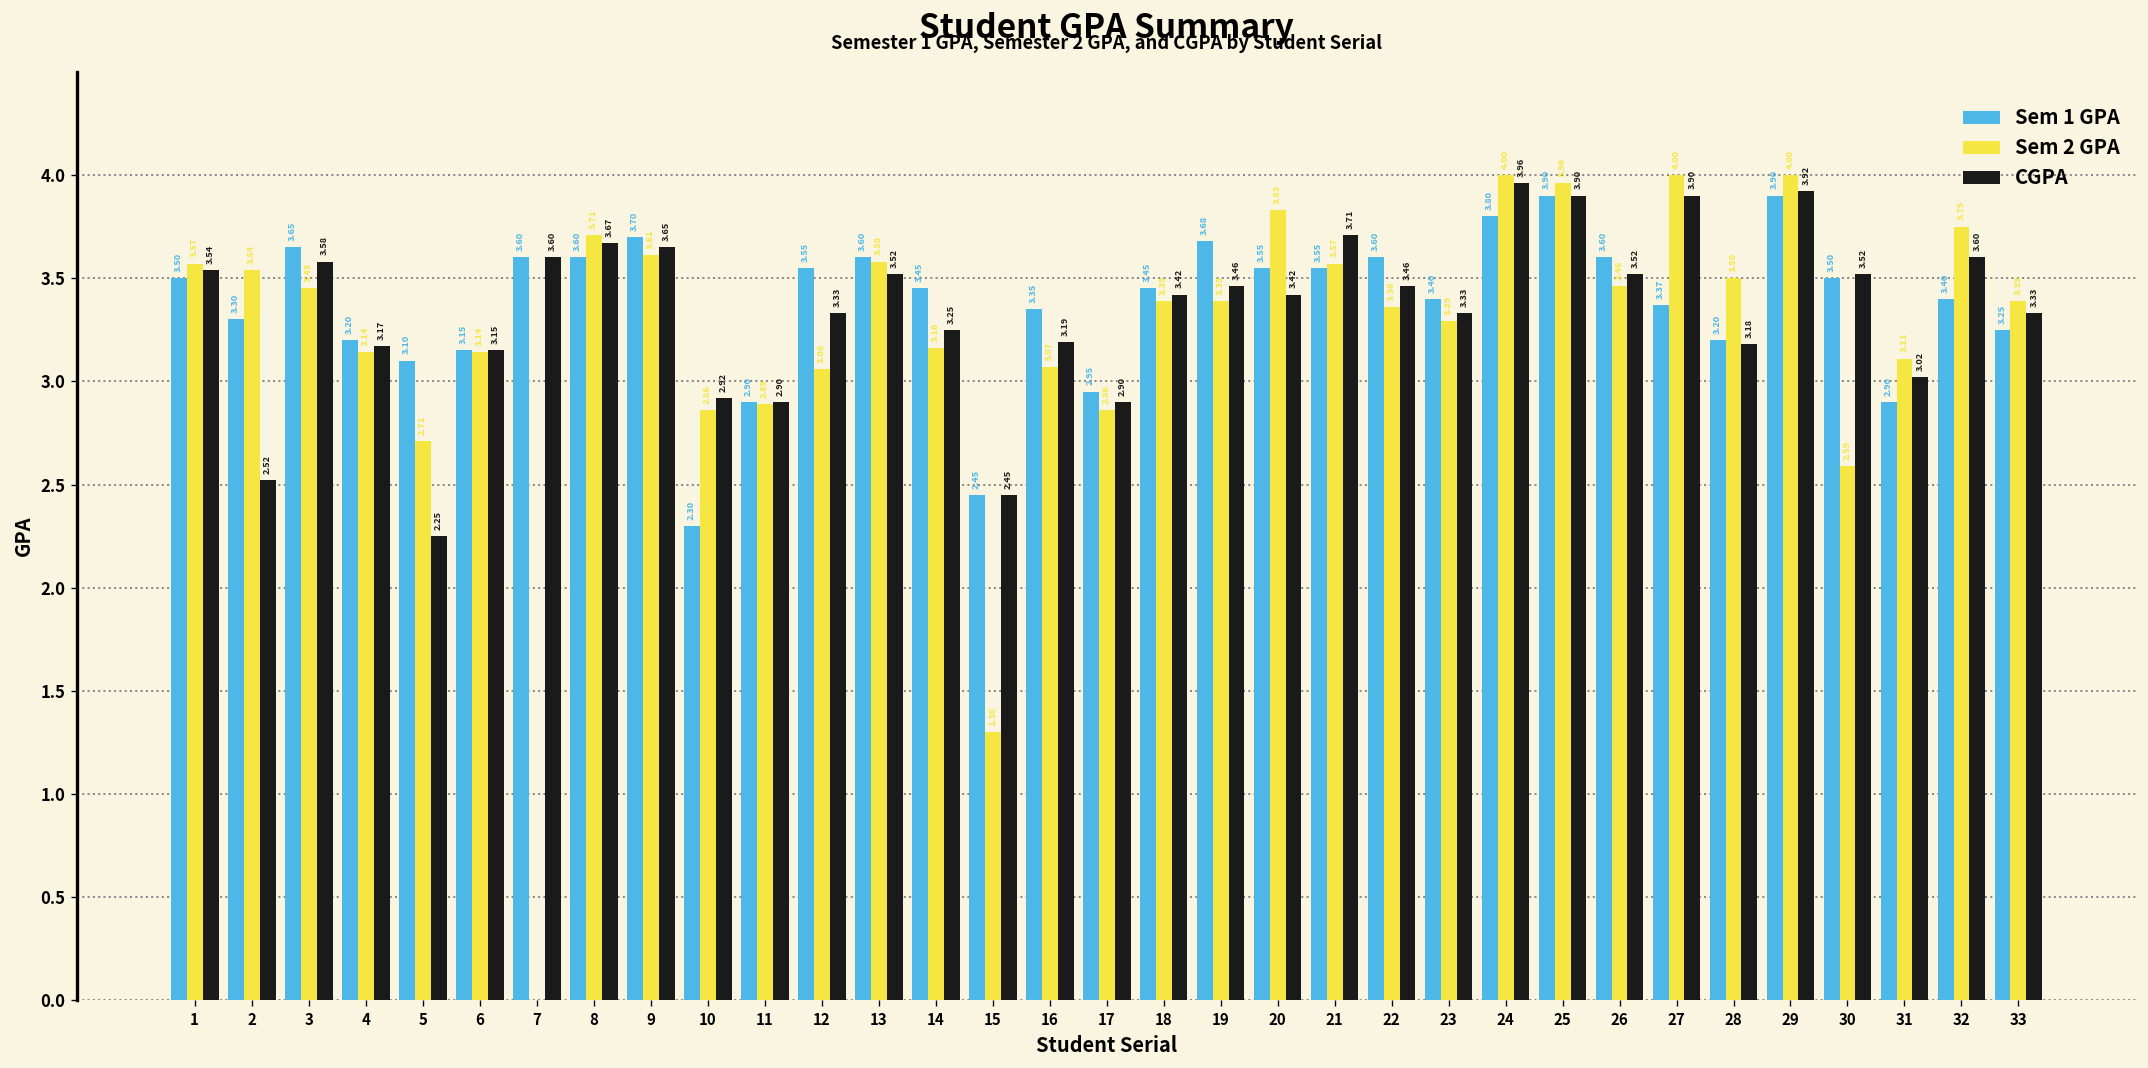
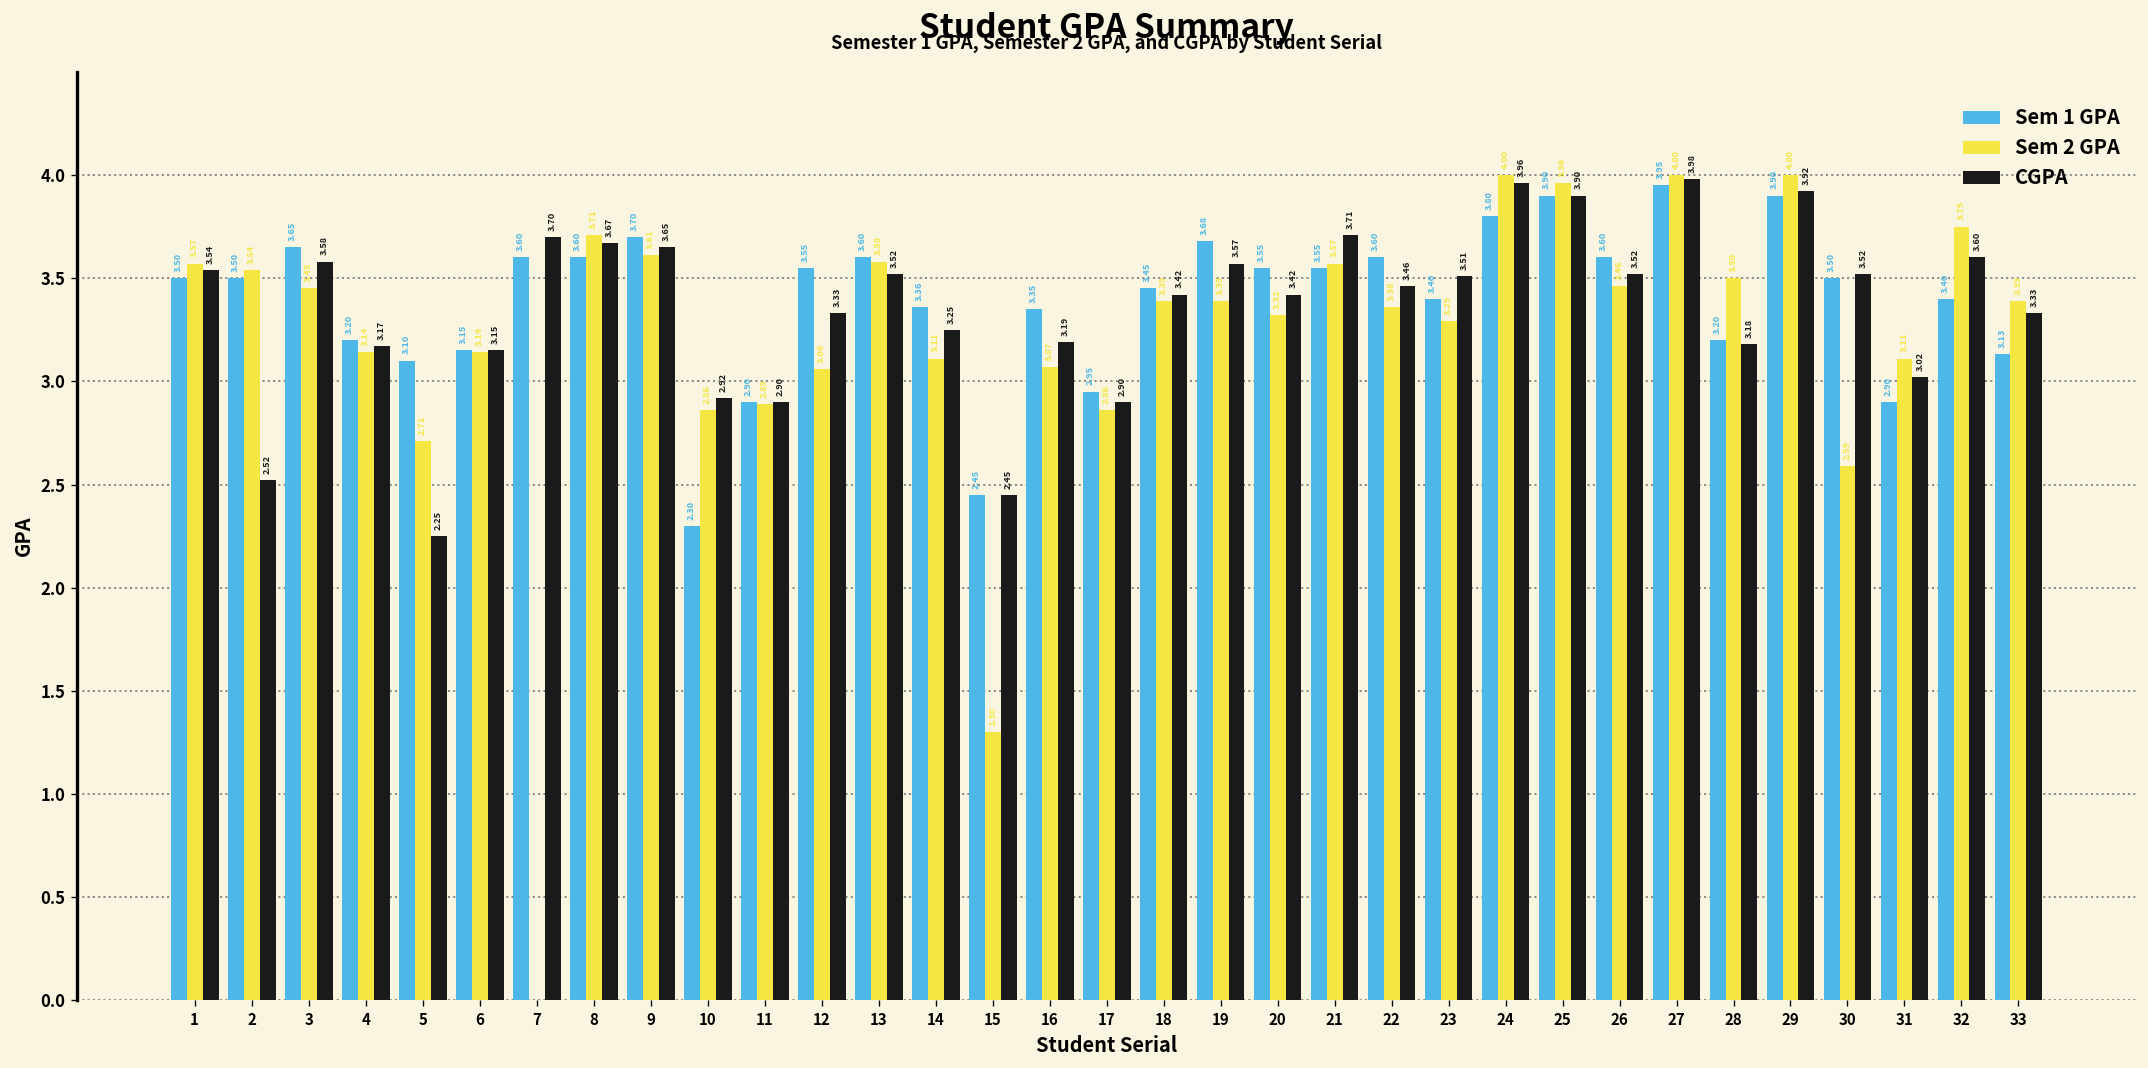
  {
    "Sem 1 GPA": {
      "1": 3.50,
-     "2": 3.30,
+     "2": 3.50,
      "3": 3.65,
      "4": 3.20,
      "5": 3.10,
      "6": 3.15,
      "7": 3.60,
      "8": 3.60,
      "9": 3.70,
      "10": 2.30,
      "11": 2.90,
      "12": 3.55,
      "13": 3.60,
-     "14": 3.45,
+     "14": 3.36,
      "15": 2.45,
      "16": 3.35,
      "17": 2.95,
      "18": 3.45,
      "19": 3.68,
      "20": 3.55,
      "21": 3.55,
      "22": 3.60,
      "23": 3.40,
      "24": 3.80,
      "25": 3.90,
      "26": 3.60,
-     "27": 3.37,
+     "27": 3.95,
      "28": 3.20,
      "29": 3.90,
      "30": 3.50,
      "31": 2.90,
      "32": 3.40,
-     "33": 3.25
+     "33": 3.13
    },
    "Sem 2 GPA": {
      "1": 3.57,
      "2": 3.54,
      "3": 3.45,
      "4": 3.14,
      "5": 2.71,
      "6": 3.14,
      "8": 3.71,
      "9": 3.61,
      "10": 2.86,
      "11": 2.89,
      "12": 3.06,
      "13": 3.58,
-     "14": 3.16,
+     "14": 3.11,
      "15": 1.30,
      "16": 3.07,
      "17": 2.86,
      "18": 3.39,
      "19": 3.39,
-     "20": 3.83,
+     "20": 3.32,
      "21": 3.57,
      "22": 3.36,
      "23": 3.29,
      "24": 4.00,
      "25": 3.96,
      "26": 3.46,
      "27": 4.00,
      "28": 3.50,
      "29": 4.00,
      "30": 2.59,
      "31": 3.11,
      "32": 3.75,
      "33": 3.39
    },
    "CGPA": {
      "1": 3.54,
      "2": 2.52,
      "3": 3.58,
      "4": 3.17,
      "5": 2.25,
      "6": 3.15,
-     "7": 3.60,
+     "7": 3.70,
      "8": 3.67,
      "9": 3.65,
      "10": 2.92,
      "11": 2.90,
      "12": 3.33,
      "13": 3.52,
      "14": 3.25,
      "15": 2.45,
      "16": 3.19,
      "17": 2.90,
      "18": 3.42,
-     "19": 3.46,
+     "19": 3.57,
      "20": 3.42,
      "21": 3.71,
      "22": 3.46,
-     "23": 3.33,
+     "23": 3.51,
      "24": 3.96,
      "25": 3.90,
      "26": 3.52,
-     "27": 3.90,
+     "27": 3.98,
      "28": 3.18,
      "29": 3.92,
      "30": 3.52,
      "31": 3.02,
      "32": 3.60,
      "33": 3.33
    }
  }
